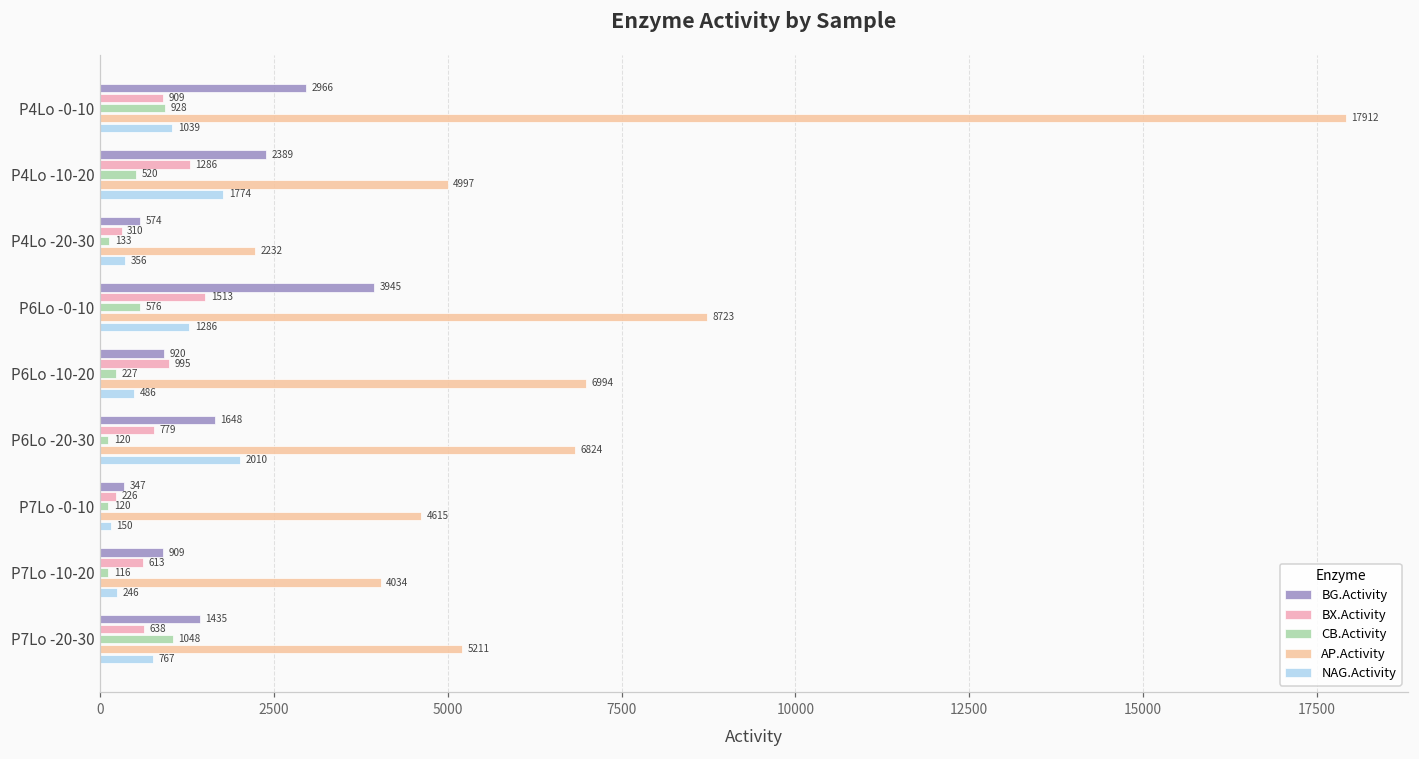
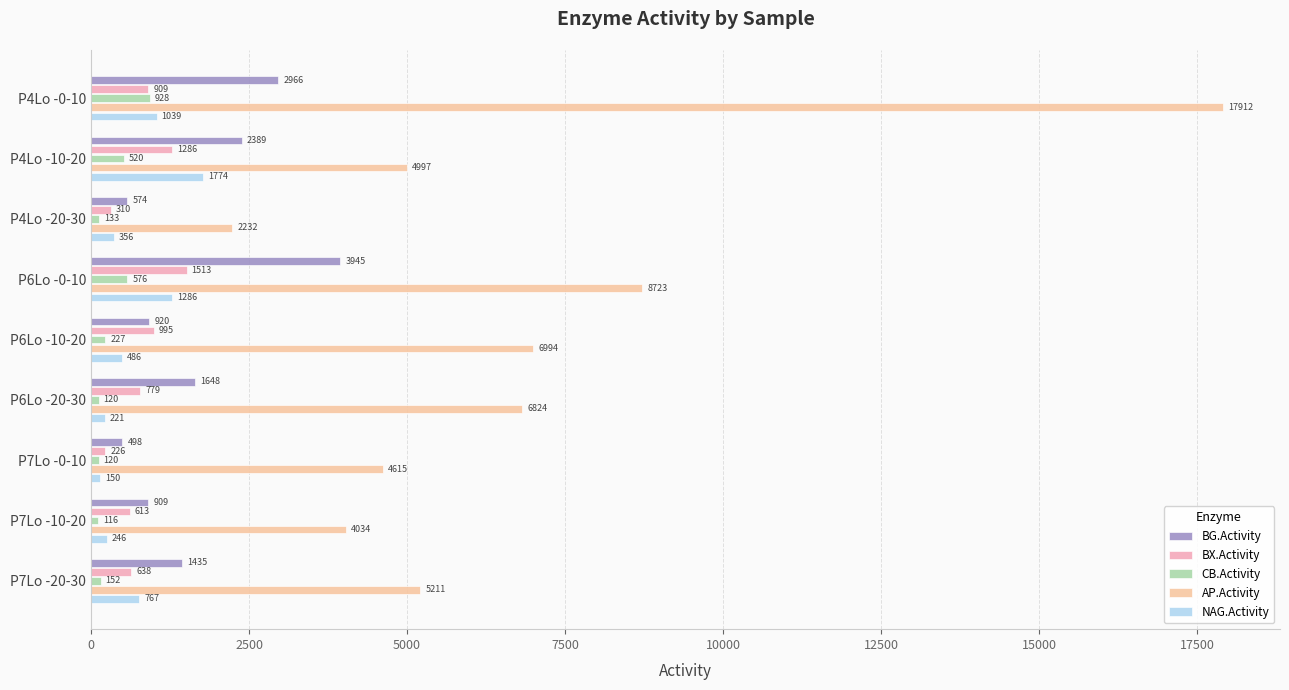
  {
    "BG.Activity": {
      "P4Lo -0-10": 2966,
      "P4Lo -10-20": 2389,
      "P4Lo -20-30": 574,
      "P6Lo -0-10": 3945,
      "P6Lo -10-20": 920,
      "P6Lo -20-30": 1648,
-     "P7Lo -0-10": 347,
+     "P7Lo -0-10": 498,
      "P7Lo -10-20": 909,
      "P7Lo -20-30": 1435
    },
    "CB.Activity": {
      "P4Lo -0-10": 928,
      "P4Lo -10-20": 520,
      "P4Lo -20-30": 133,
      "P6Lo -0-10": 576,
      "P6Lo -10-20": 227,
      "P6Lo -20-30": 120,
      "P7Lo -0-10": 120,
      "P7Lo -10-20": 116,
-     "P7Lo -20-30": 1048
+     "P7Lo -20-30": 152
    },
    "NAG.Activity": {
      "P4Lo -0-10": 1039,
      "P4Lo -10-20": 1774,
      "P4Lo -20-30": 356,
      "P6Lo -0-10": 1286,
      "P6Lo -10-20": 486,
-     "P6Lo -20-30": 2010,
+     "P6Lo -20-30": 221,
      "P7Lo -0-10": 150,
      "P7Lo -10-20": 246,
      "P7Lo -20-30": 767
    }
  }
